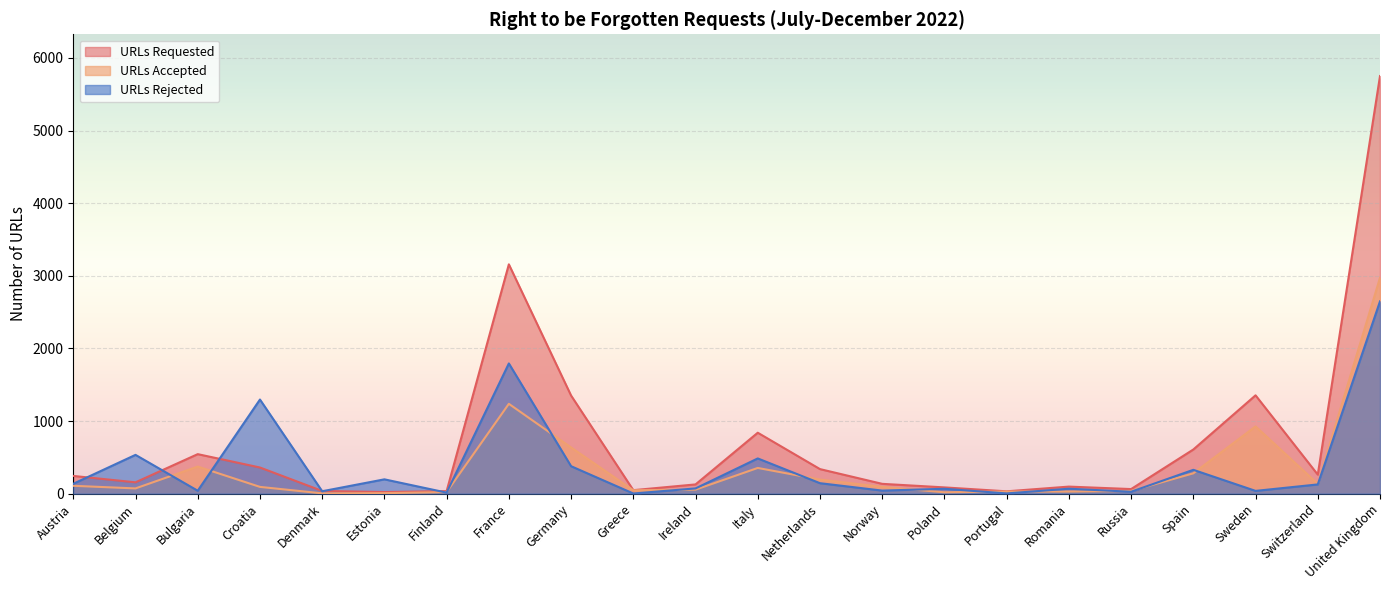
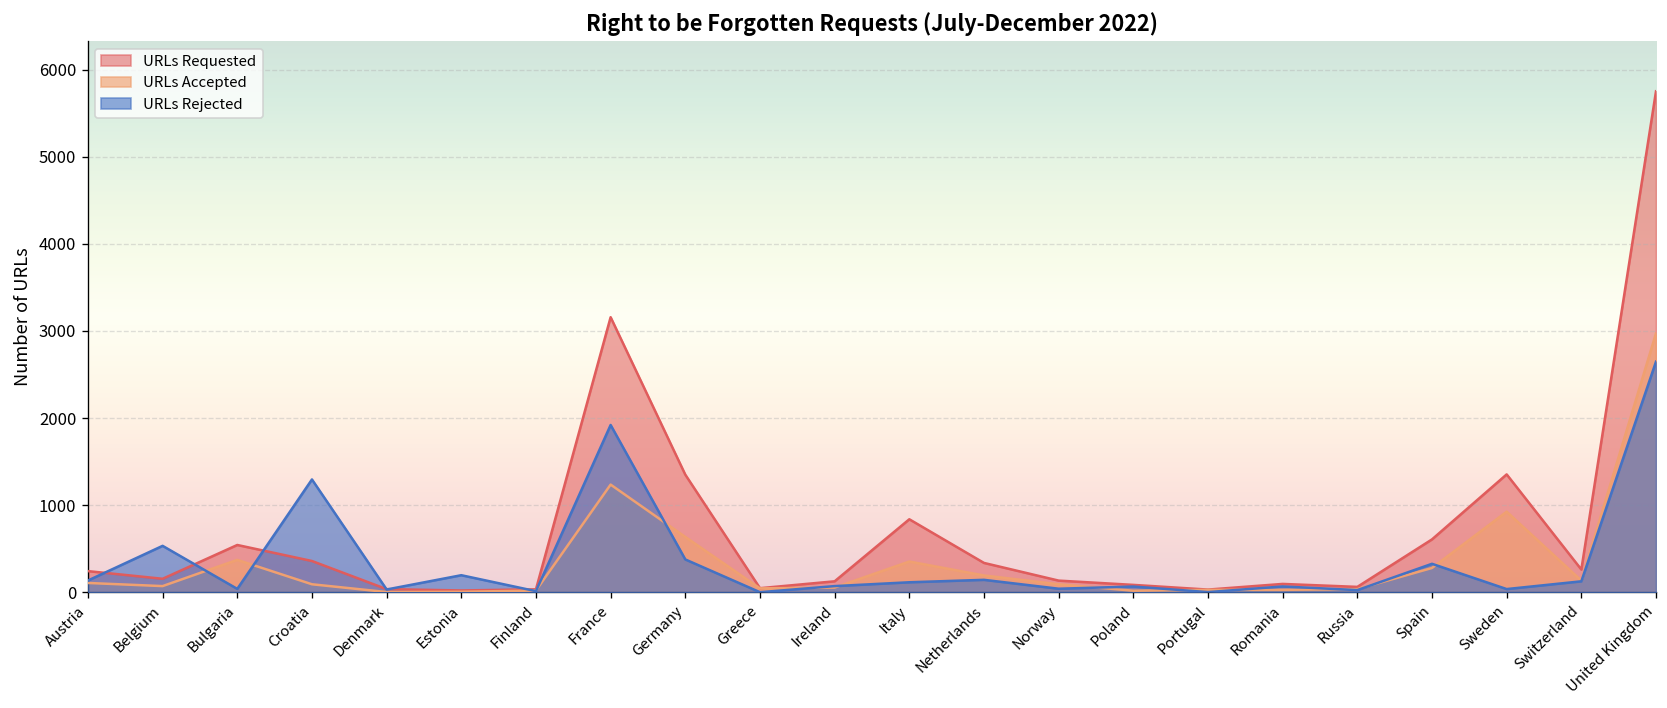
  {
    "URLs Rejected": {
      "Belgium": 500,
      "Bulgaria": 0,
      "Croatia": 1300,
      "Estonia": 200,
-     "France": 1800,
+     "France": 1900,
      "Germany": 400,
      "Greece": 0,
-     "Italy": 500,
+     "Italy": 100,
      "Netherlands": 100,
      "Norway": 0,
      "Spain": 300,
      "Sweden": 0,
      "United Kingdom": 2600
    }
  }
